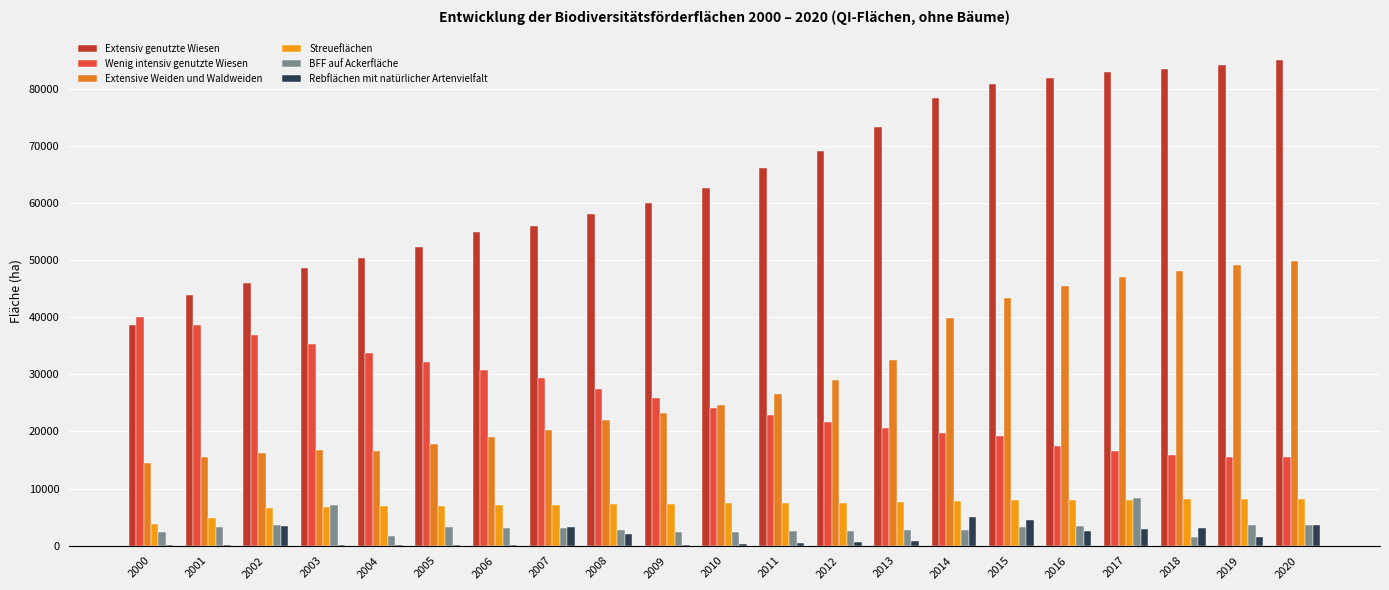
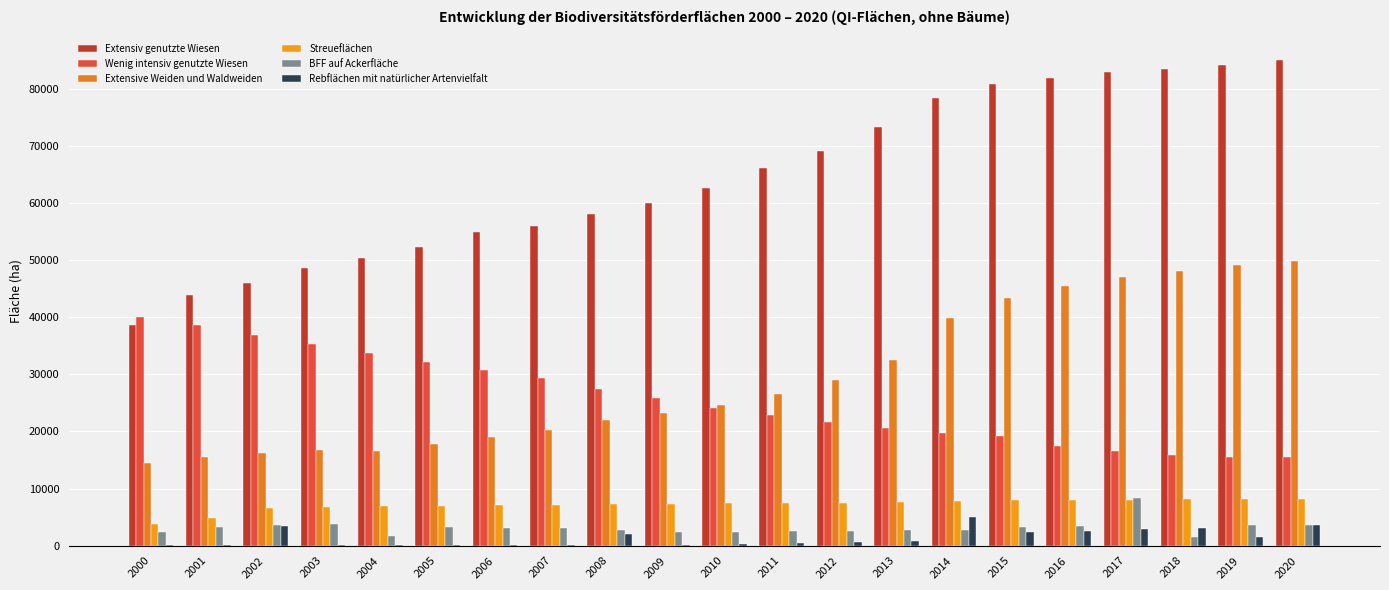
  {
    "BFF auf Ackerfläche": {
      "2000": 2000,
      "2001": 3000,
      "2002": 4000,
-     "2003": 7000,
+     "2003": 4000,
      "2004": 2000,
      "2005": 3000,
      "2006": 3000,
      "2007": 3000,
      "2008": 3000,
      "2009": 2000,
      "2010": 2000,
      "2011": 3000,
      "2012": 3000,
      "2013": 3000,
      "2014": 3000,
      "2015": 3000,
      "2016": 3000,
      "2017": 8000,
      "2018": 2000,
      "2019": 4000,
      "2020": 4000
    },
    "Rebflächen mit natürlicher Artenvielfalt": {
      "2002": 3000,
-     "2007": 3000,
+     "2007": 0,
      "2008": 2000,
      "2012": 1000,
      "2013": 1000,
      "2014": 5000,
-     "2015": 5000,
+     "2015": 2000,
      "2016": 3000,
      "2017": 3000,
      "2018": 3000,
      "2019": 1000,
      "2020": 4000
    }
  }
